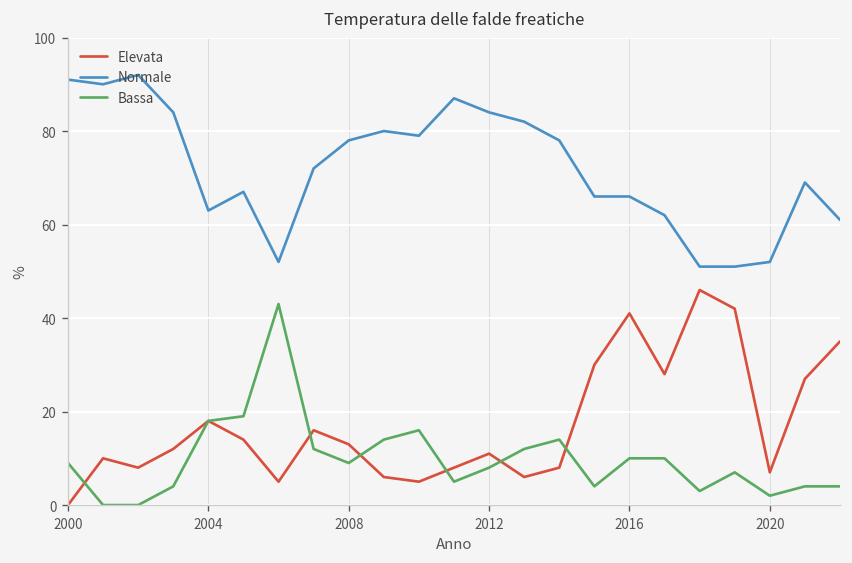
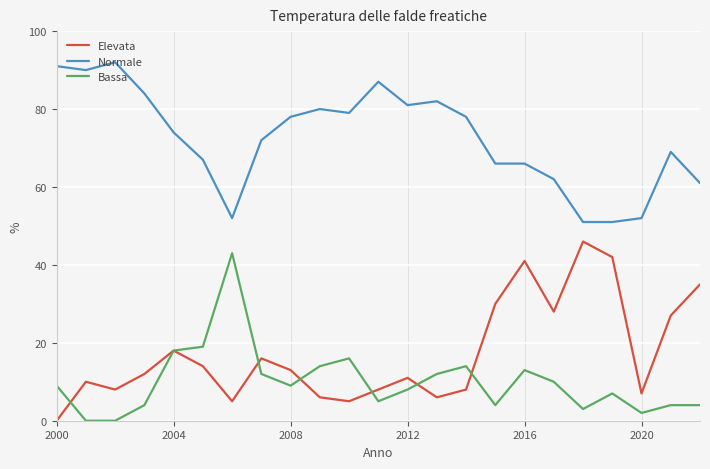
  {
    "Elevata": {
      "2000": 0,
      "2008": 13,
      "2012": 11,
      "2016": 41,
      "2020": 7
    },
    "Normale": {
      "2000": 91,
-     "2004": 63,
+     "2004": 74,
      "2008": 78,
-     "2012": 84,
+     "2012": 81,
      "2016": 66,
      "2020": 52
    },
    "Bassa": {
      "2000": 9,
      "2008": 9,
      "2012": 8,
-     "2016": 10,
+     "2016": 13,
      "2020": 2
    }
  }
